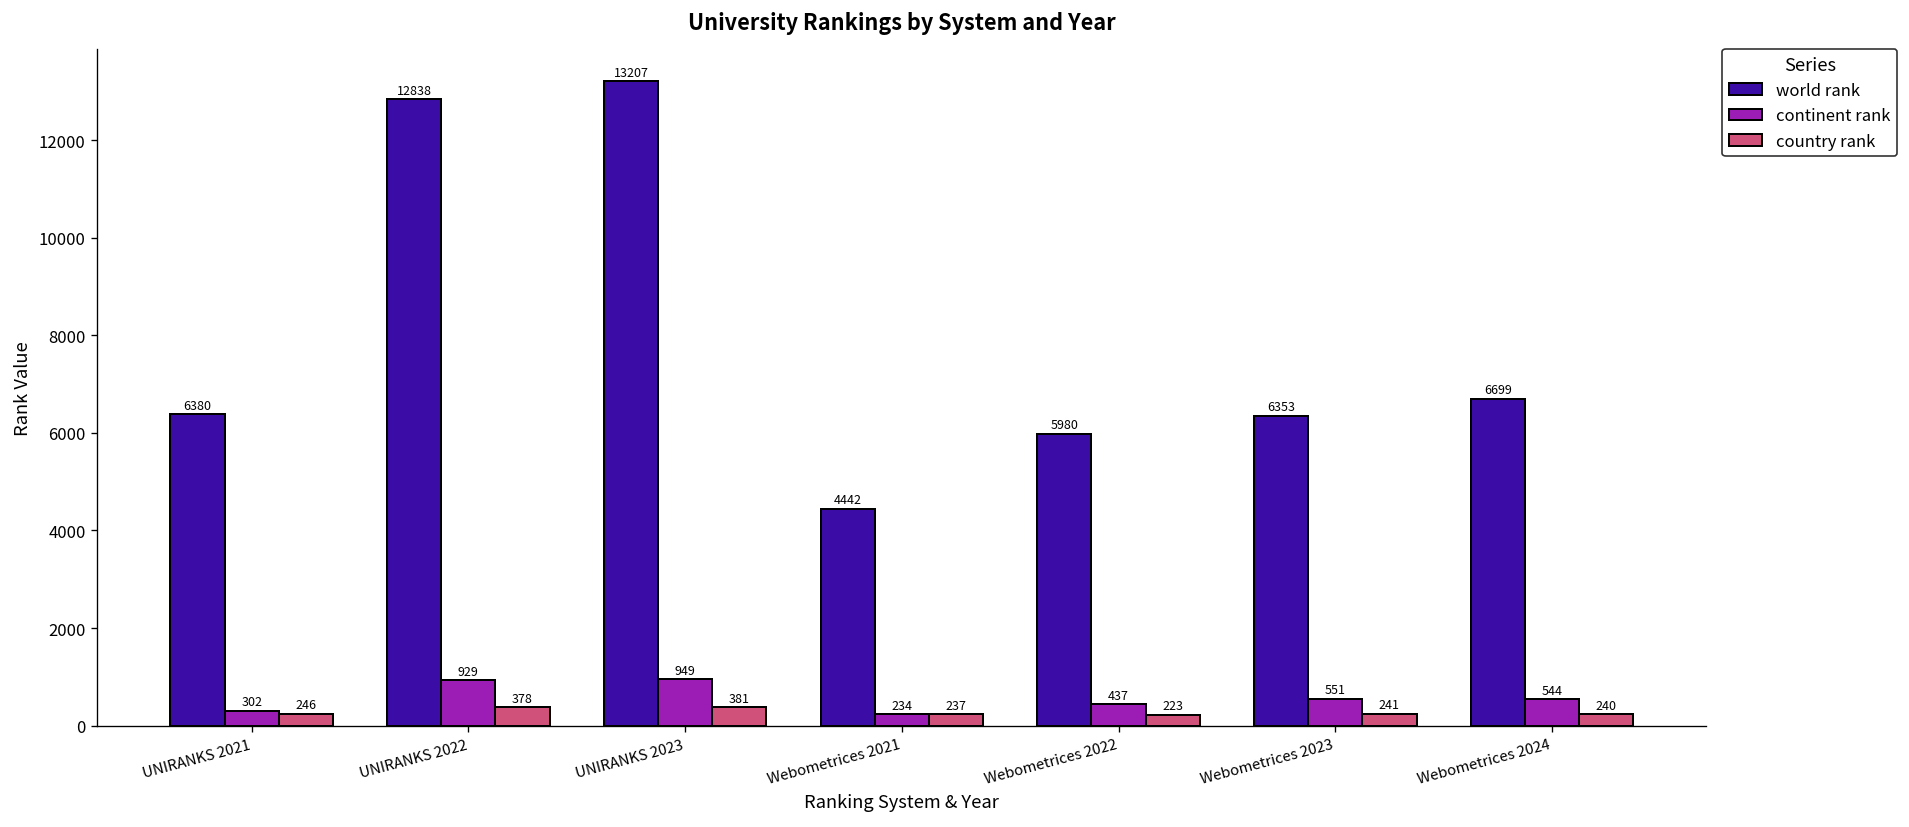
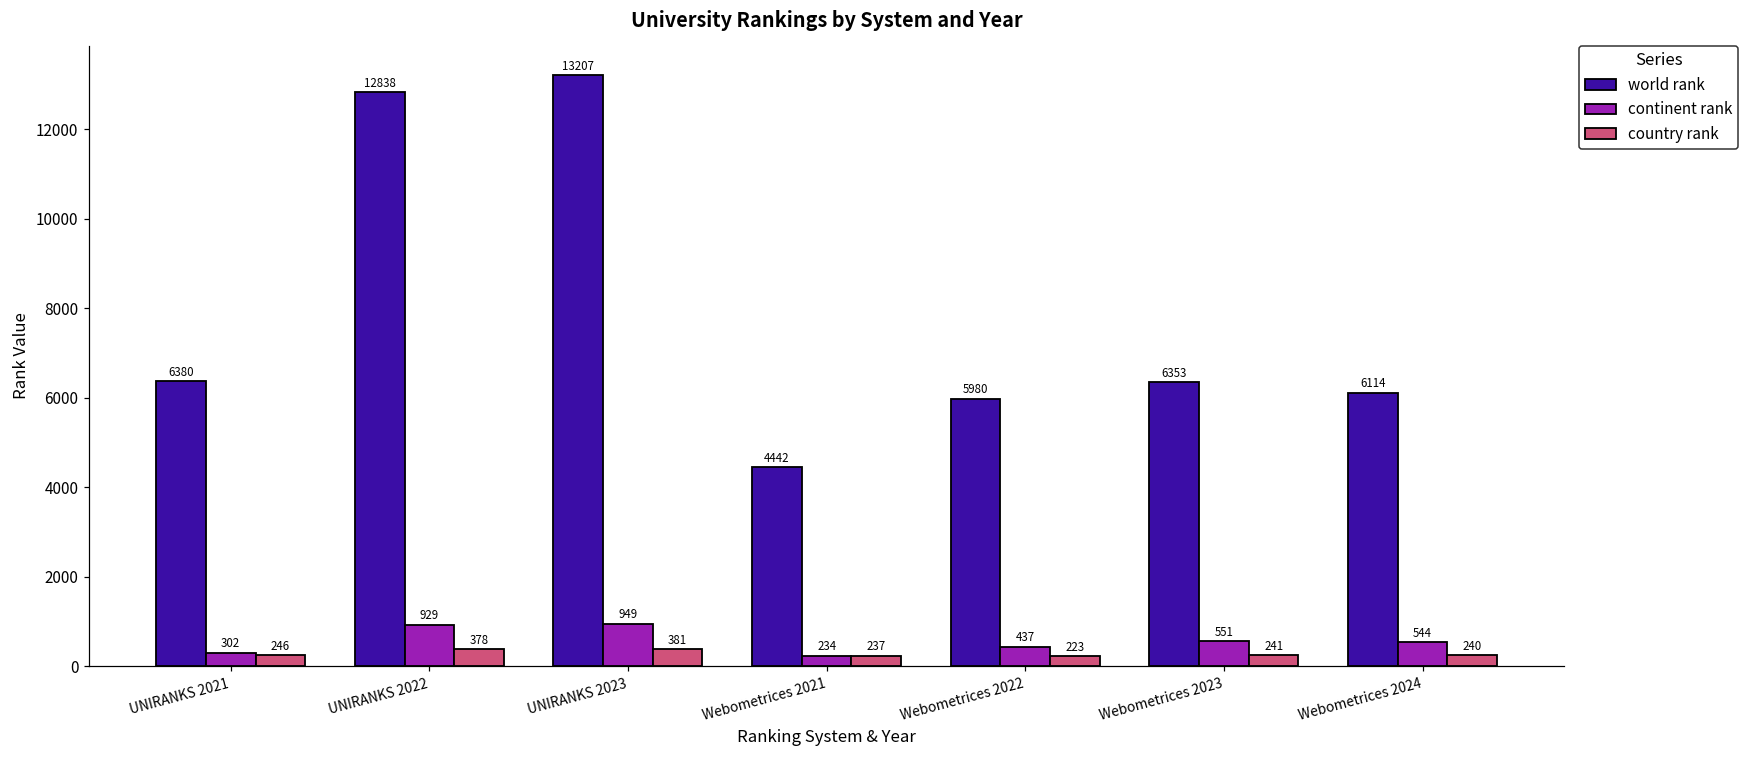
  {
    "world rank": {
      "UNIRANKS 2021": 6380,
      "UNIRANKS 2022": 12838,
      "UNIRANKS 2023": 13207,
      "Webometrices 2021": 4442,
      "Webometrices 2022": 5980,
      "Webometrices 2023": 6353,
-     "Webometrices 2024": 6699
+     "Webometrices 2024": 6114
    },
    "continent rank": {
      "UNIRANKS 2021": 302,
      "UNIRANKS 2022": 929,
      "UNIRANKS 2023": 949,
      "Webometrices 2021": 234,
      "Webometrices 2022": 437,
      "Webometrices 2023": 551,
      "Webometrices 2024": 544
    },
    "country rank": {
      "UNIRANKS 2021": 246,
      "UNIRANKS 2022": 378,
      "UNIRANKS 2023": 381,
      "Webometrices 2021": 237,
      "Webometrices 2022": 223,
      "Webometrices 2023": 241,
      "Webometrices 2024": 240
    }
  }
